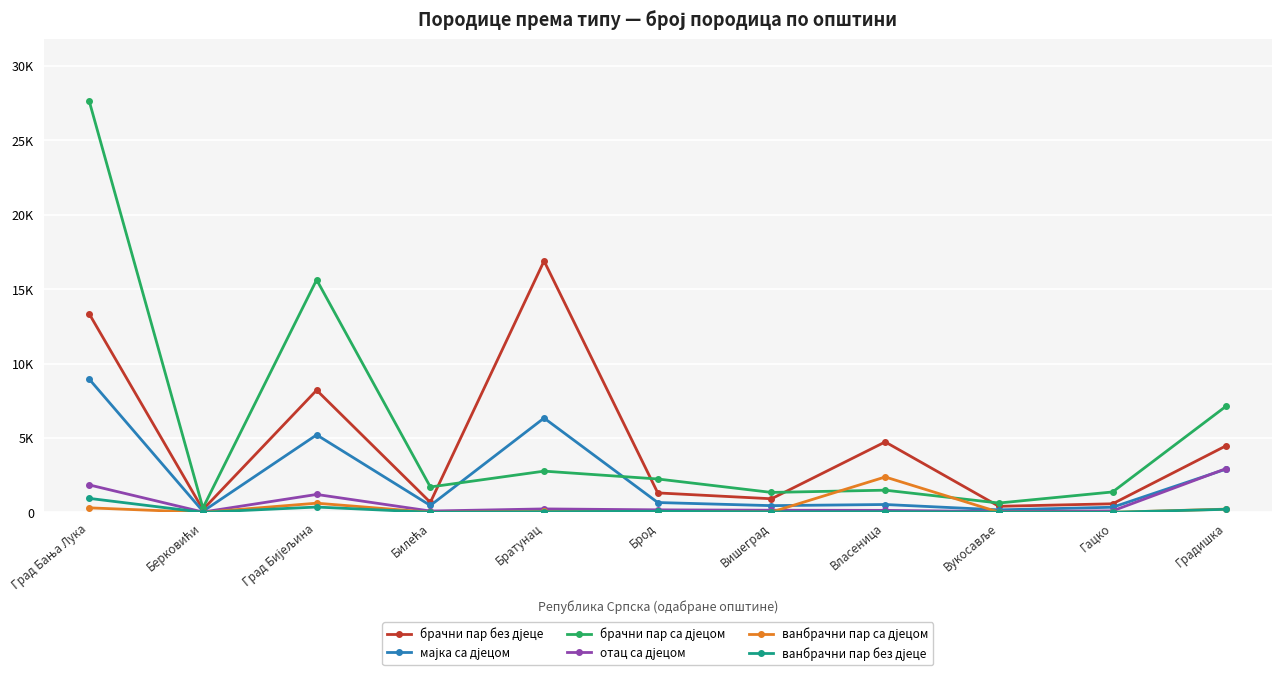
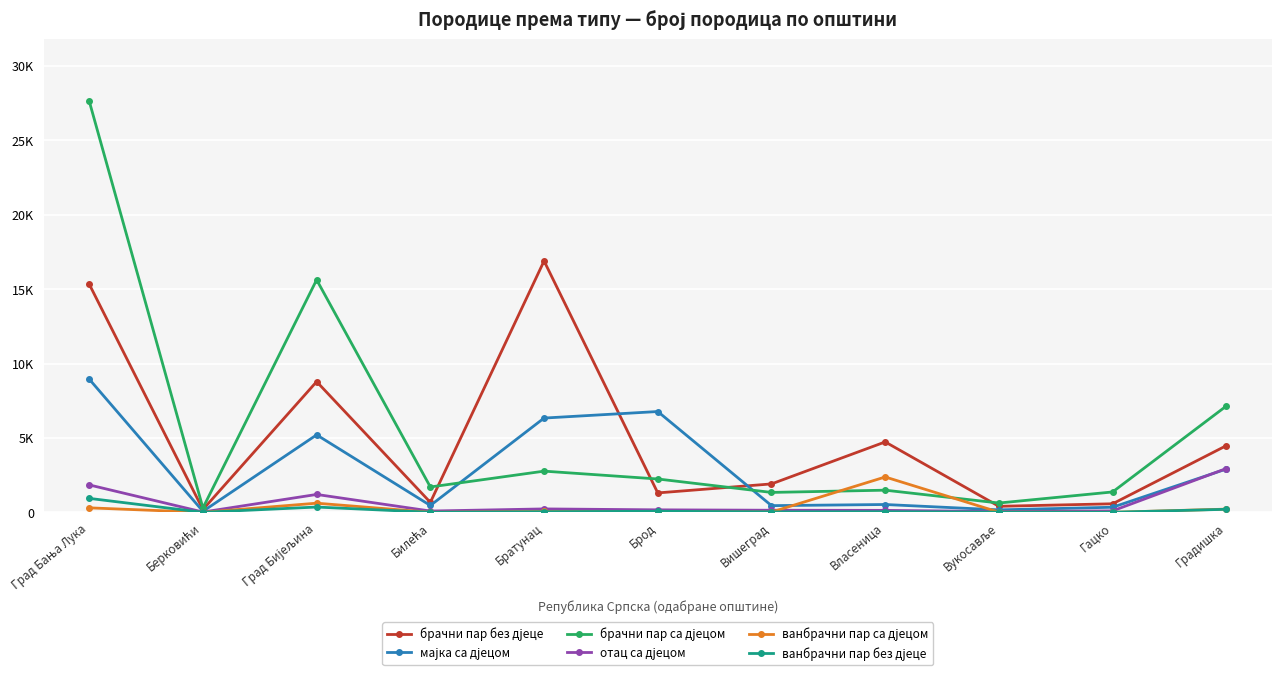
  {
    "брачни пар без дјеце": {
-     "Град Бања Лука": 13300,
-     "Град Бијељина": 8200,
+     "Град Бања Лука": 15300,
+     "Град Бијељина": 8800,
      "Билећа": 700,
      "Братунац": 16900,
      "Брод": 1300,
-     "Вишеград": 900,
+     "Вишеград": 1900,
      "Власеница": 4700,
      "Вукосавље": 400,
      "Гацко": 600,
      "Градишка": 4500
    },
    "мајка са дјецом": {
      "Град Бања Лука": 9000,
      "Град Бијељина": 5200,
      "Билећа": 500,
      "Братунац": 6300,
-     "Брод": 700,
+     "Брод": 6800,
      "Вишеград": 500,
      "Власеница": 500,
      "Гацко": 300
    },
    "отац са дјецом": {
      "Град Бања Лука": 1800,
      "Град Бијељина": 1200,
      "Братунац": 200
    },
    "ванбрачни пар са дјецом": {
      "Град Бања Лука": 300,
      "Град Бијељина": 600,
      "Власеница": 2400
    }
  }
